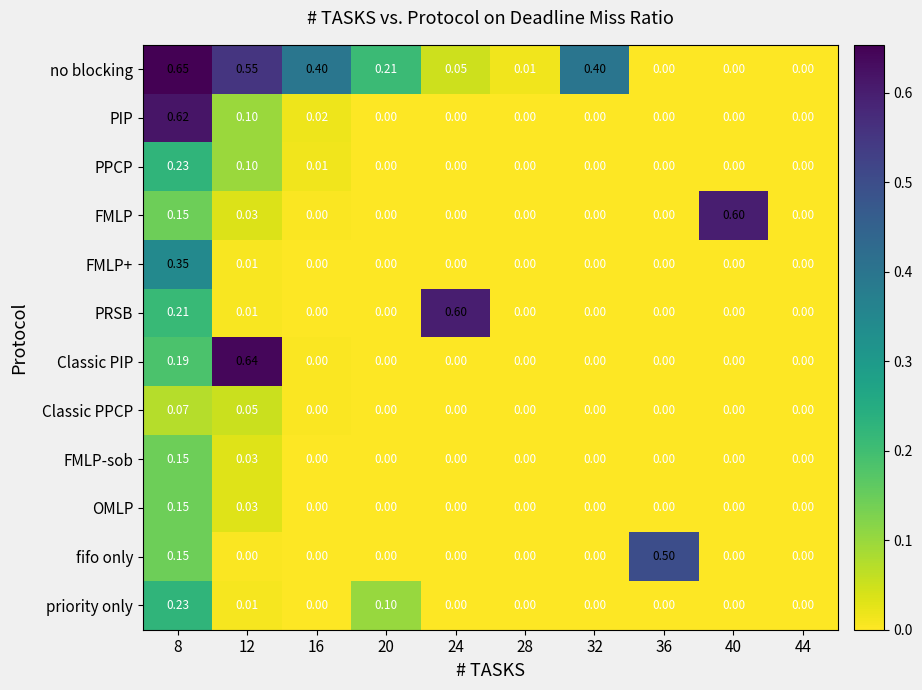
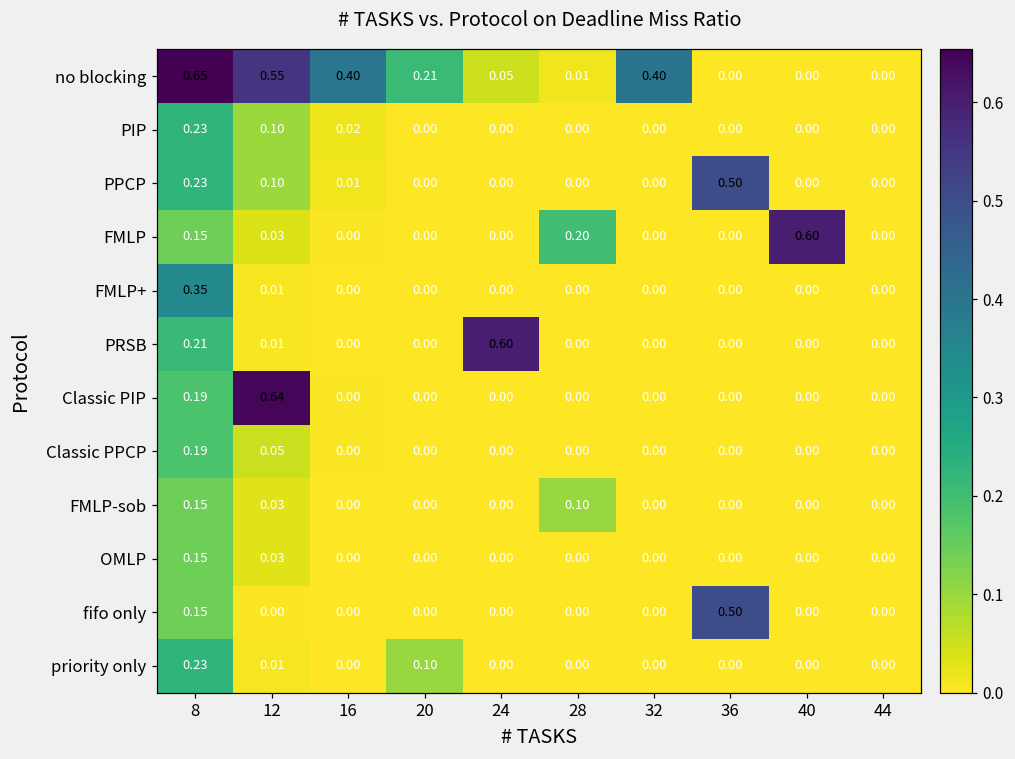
  {
    "no blocking": {
      "8": 0.65,
      "12": 0.55,
      "16": 0.40,
      "20": 0.21,
      "24": 0.05,
      "28": 0.01,
      "32": 0.40,
      "36": 0.00,
      "40": 0.00,
      "44": 0.00
    },
    "PIP": {
-     "8": 0.62,
+     "8": 0.23,
      "12": 0.10,
      "16": 0.02,
      "20": 0.00,
      "24": 0.00,
      "28": 0.00,
      "32": 0.00,
      "36": 0.00,
      "40": 0.00,
      "44": 0.00
    },
    "PPCP": {
      "8": 0.23,
      "12": 0.10,
      "16": 0.01,
      "20": 0.00,
      "24": 0.00,
      "28": 0.00,
      "32": 0.00,
-     "36": 0.00,
+     "36": 0.50,
      "40": 0.00,
      "44": 0.00
    },
    "FMLP": {
      "8": 0.15,
      "12": 0.03,
      "16": 0.00,
      "20": 0.00,
      "24": 0.00,
-     "28": 0.00,
+     "28": 0.20,
      "32": 0.00,
      "36": 0.00,
      "40": 0.60,
      "44": 0.00
    },
    "FMLP+": {
      "8": 0.35,
      "12": 0.01,
      "16": 0.00,
      "20": 0.00,
      "24": 0.00,
      "28": 0.00,
      "32": 0.00,
      "36": 0.00,
      "40": 0.00,
      "44": 0.00
    },
    "PRSB": {
      "8": 0.21,
      "12": 0.01,
      "16": 0.00,
      "20": 0.00,
      "24": 0.60,
      "28": 0.00,
      "32": 0.00,
      "36": 0.00,
      "40": 0.00,
      "44": 0.00
    },
    "Classic PIP": {
      "8": 0.19,
      "12": 0.64,
      "16": 0.00,
      "20": 0.00,
      "24": 0.00,
      "28": 0.00,
      "32": 0.00,
      "36": 0.00,
      "40": 0.00,
      "44": 0.00
    },
    "Classic PPCP": {
-     "8": 0.07,
+     "8": 0.19,
      "12": 0.05,
      "16": 0.00,
      "20": 0.00,
      "24": 0.00,
      "28": 0.00,
      "32": 0.00,
      "36": 0.00,
      "40": 0.00,
      "44": 0.00
    },
    "FMLP-sob": {
      "8": 0.15,
      "12": 0.03,
      "16": 0.00,
      "20": 0.00,
      "24": 0.00,
-     "28": 0.00,
+     "28": 0.10,
      "32": 0.00,
      "36": 0.00,
      "40": 0.00,
      "44": 0.00
    },
    "OMLP": {
      "8": 0.15,
      "12": 0.03,
      "16": 0.00,
      "20": 0.00,
      "24": 0.00,
      "28": 0.00,
      "32": 0.00,
      "36": 0.00,
      "40": 0.00,
      "44": 0.00
    },
    "fifo only": {
      "8": 0.15,
      "12": 0.00,
      "16": 0.00,
      "20": 0.00,
      "24": 0.00,
      "28": 0.00,
      "32": 0.00,
      "36": 0.50,
      "40": 0.00,
      "44": 0.00
    },
    "priority only": {
      "8": 0.23,
      "12": 0.01,
      "16": 0.00,
      "20": 0.10,
      "24": 0.00,
      "28": 0.00,
      "32": 0.00,
      "36": 0.00,
      "40": 0.00,
      "44": 0.00
    }
  }
